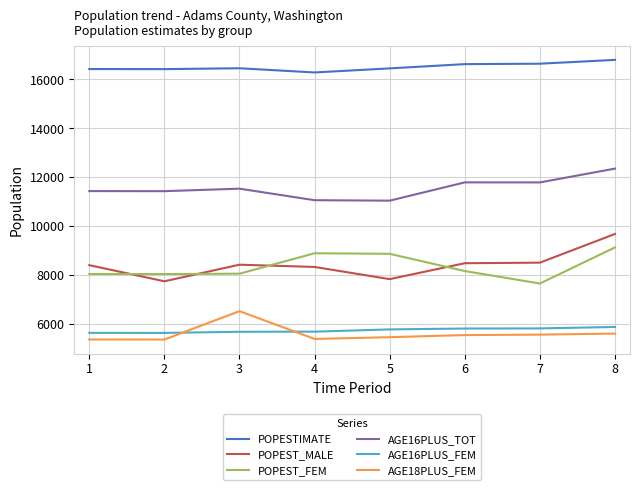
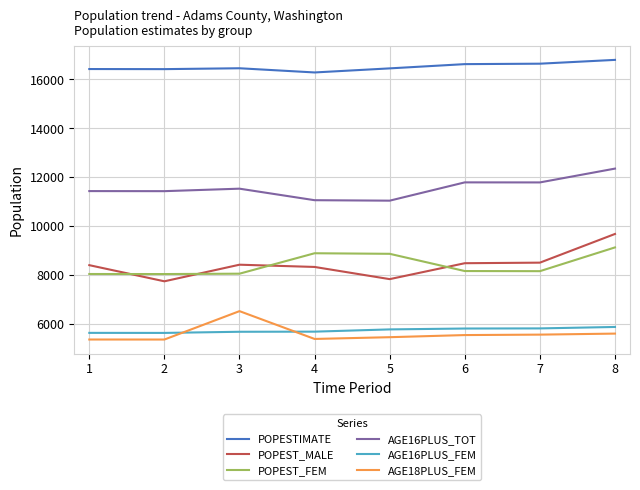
  {
    "POPEST_MALE": {
      "1": 8400,
      "2": 7700,
      "3": 8400,
      "4": 8300,
      "5": 7800,
      "6": 8500,
      "7": 8500,
      "8": 9700
    },
    "POPEST_FEM": {
      "1": 8000,
      "2": 8000,
      "3": 8000,
      "4": 8900,
      "5": 8900,
      "6": 8200,
-     "7": 7600,
+     "7": 8100,
      "8": 9100
    },
    "AGE16PLUS_TOT": {
      "1": 11400,
      "2": 11400,
      "3": 11500,
      "4": 11100,
      "5": 11000,
      "6": 11800,
      "7": 11800,
      "8": 12400
    },
    "AGE18PLUS_FEM": {
      "1": 5400,
      "2": 5300,
      "3": 6500,
      "4": 5400,
      "5": 5400,
      "6": 5500,
      "7": 5600,
      "8": 5600
    }
  }
